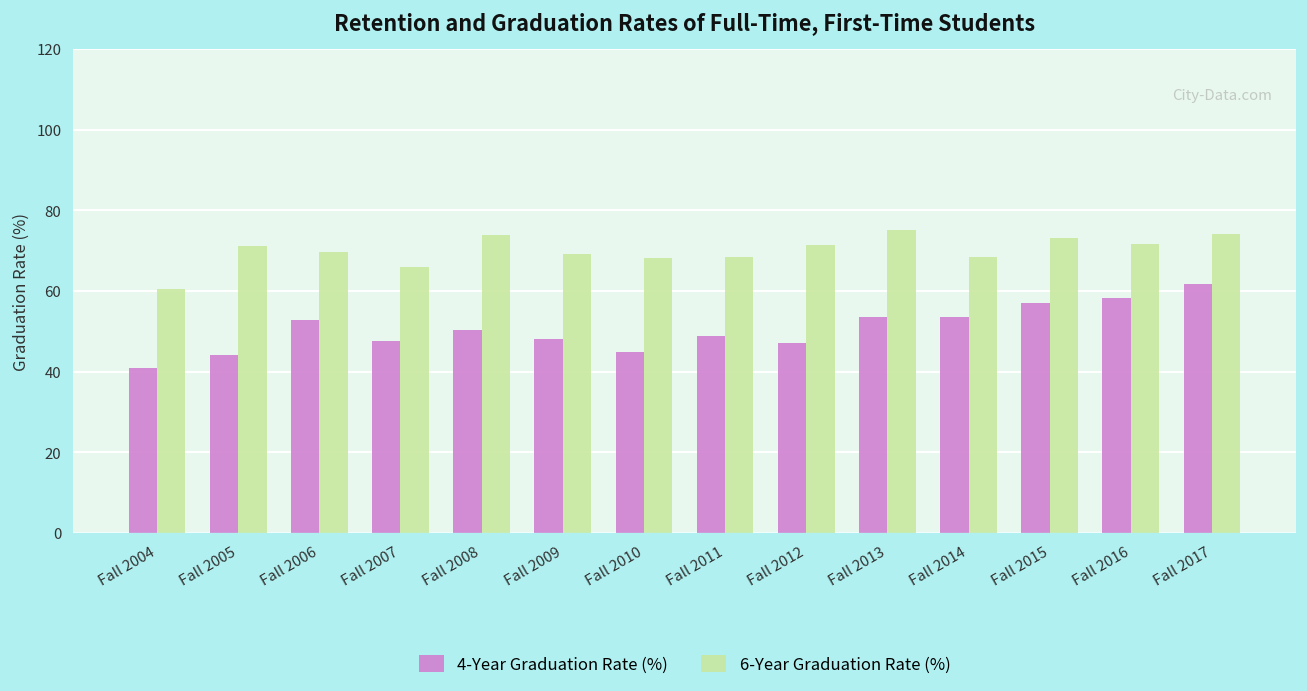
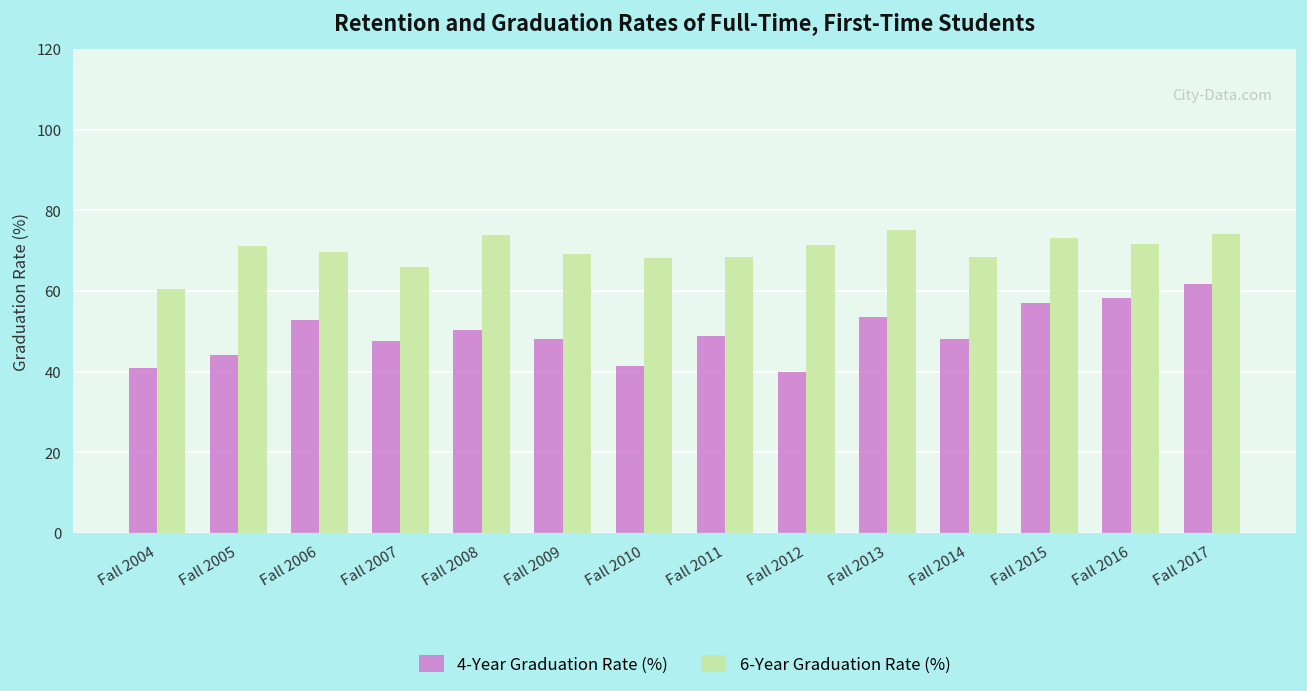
  {
    "4-Year Graduation Rate (%)": {
      "Fall 2004": 41,
      "Fall 2005": 44,
      "Fall 2006": 53,
      "Fall 2007": 48,
      "Fall 2008": 50,
      "Fall 2009": 48,
-     "Fall 2010": 45,
+     "Fall 2010": 41,
      "Fall 2011": 49,
-     "Fall 2012": 47,
+     "Fall 2012": 40,
      "Fall 2013": 54,
-     "Fall 2014": 54,
+     "Fall 2014": 48,
      "Fall 2015": 57,
      "Fall 2016": 58,
      "Fall 2017": 62
    },
    "6-Year Graduation Rate (%)": {
      "Fall 2004": 60,
      "Fall 2005": 71,
      "Fall 2006": 70,
      "Fall 2007": 66,
      "Fall 2008": 74,
      "Fall 2009": 69,
      "Fall 2010": 68,
      "Fall 2011": 68,
      "Fall 2012": 72,
      "Fall 2013": 75,
      "Fall 2014": 68,
      "Fall 2015": 73,
      "Fall 2016": 72,
      "Fall 2017": 74
    }
  }
